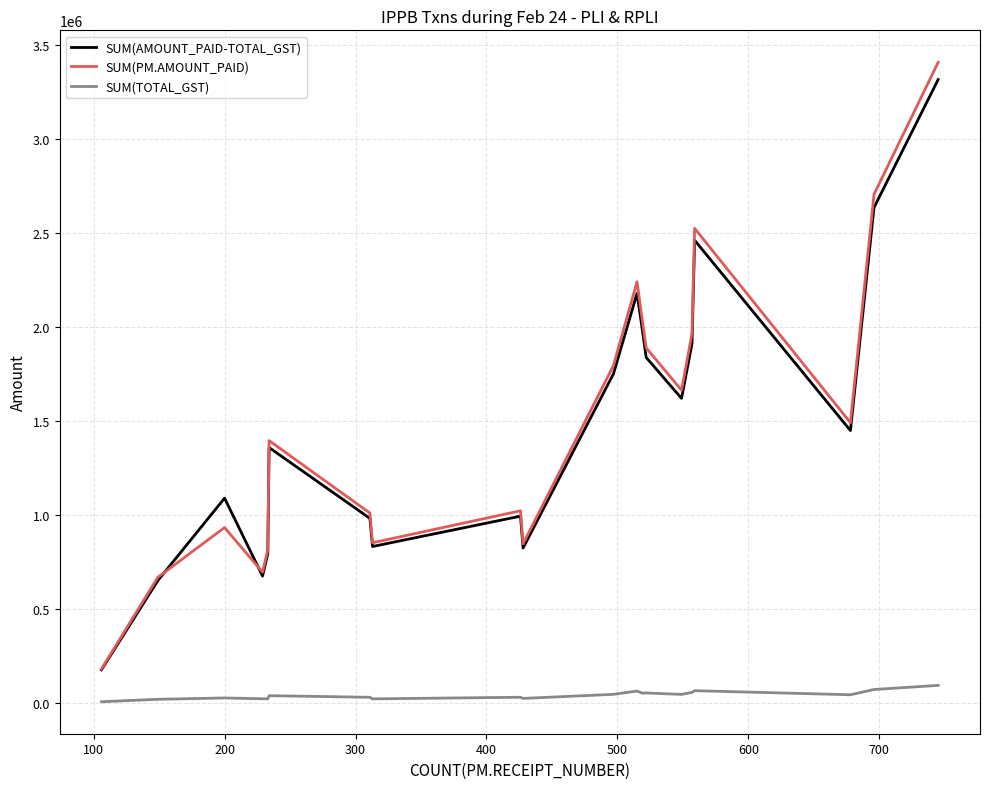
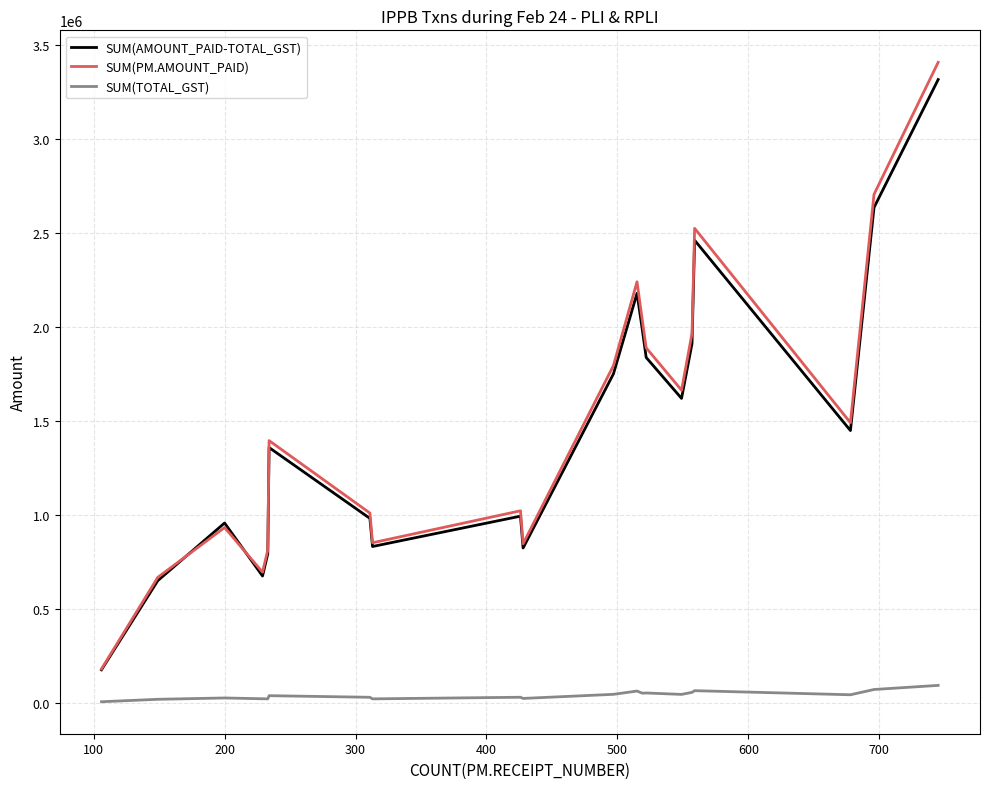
  {
    "SUM(AMOUNT_PAID-TOTAL_GST)": {
-     "200": 1090000
+     "200": 960000
    },
    "SUM(PM.AMOUNT_PAID)": {
      "200": 930000
    },
    "SUM(TOTAL_GST)": {
      "200": 20000
    }
  }
